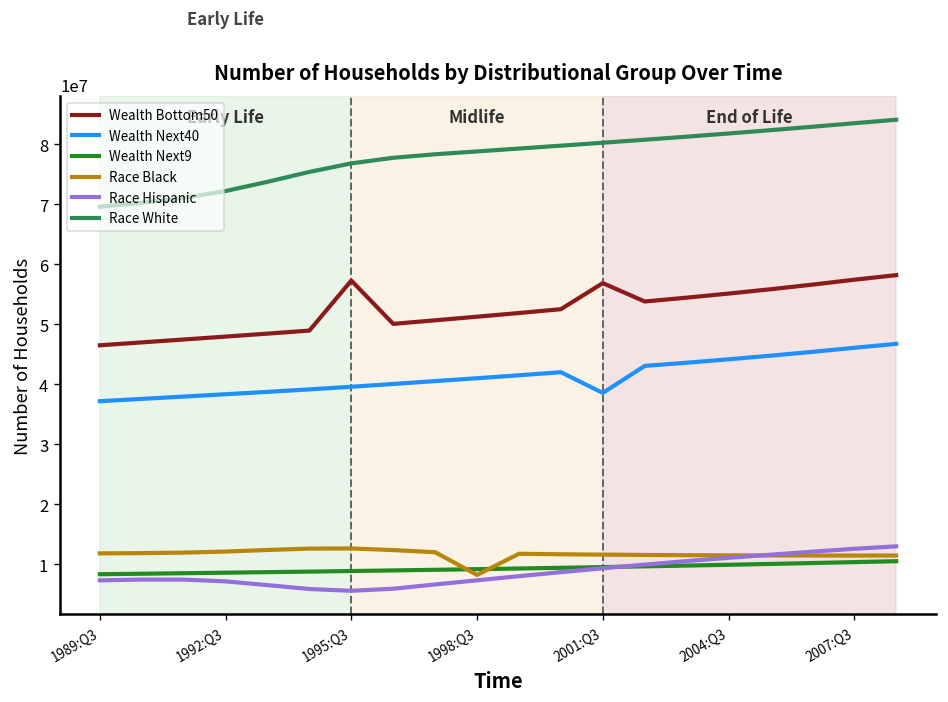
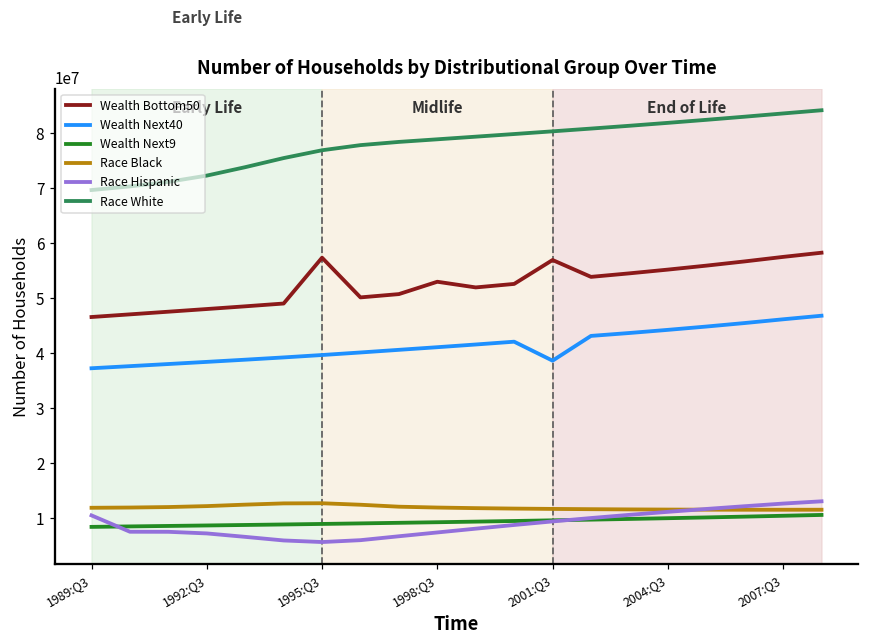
  {
    "Wealth Bottom50": {
      "1989:Q3": 47000000,
      "1992:Q3": 48000000,
      "1995:Q3": 57000000,
-     "1998:Q3": 51000000,
+     "1998:Q3": 53000000,
      "2001:Q3": 57000000,
      "2004:Q3": 55000000,
      "2007:Q3": 57000000
    },
    "Wealth Next40": {
      "1989:Q3": 37000000,
      "1992:Q3": 38000000,
      "1995:Q3": 40000000,
      "1998:Q3": 41000000,
      "2001:Q3": 39000000,
      "2004:Q3": 44000000,
      "2007:Q3": 46000000
    },
    "Race Black": {
      "1989:Q3": 12000000,
      "1992:Q3": 12000000,
      "1995:Q3": 13000000,
-     "1998:Q3": 8000000,
+     "1998:Q3": 12000000,
      "2001:Q3": 12000000,
      "2007:Q3": 11000000
    },
    "Race Hispanic": {
-     "1989:Q3": 7000000,
+     "1989:Q3": 10000000,
      "1992:Q3": 7000000,
      "1995:Q3": 6000000,
      "1998:Q3": 7000000,
      "2007:Q3": 13000000
    }
  }
